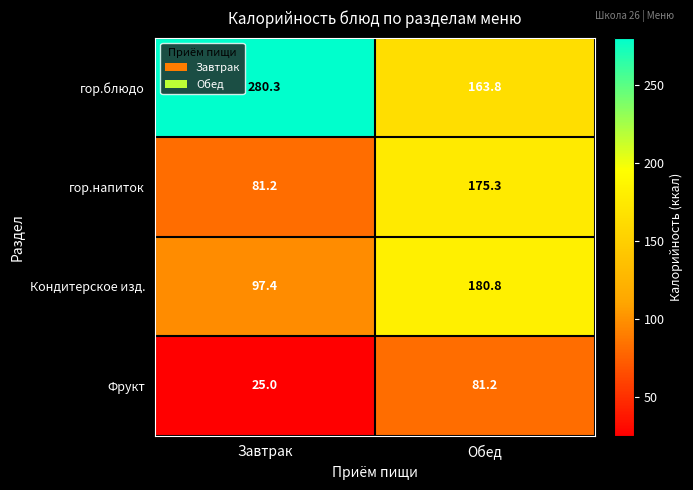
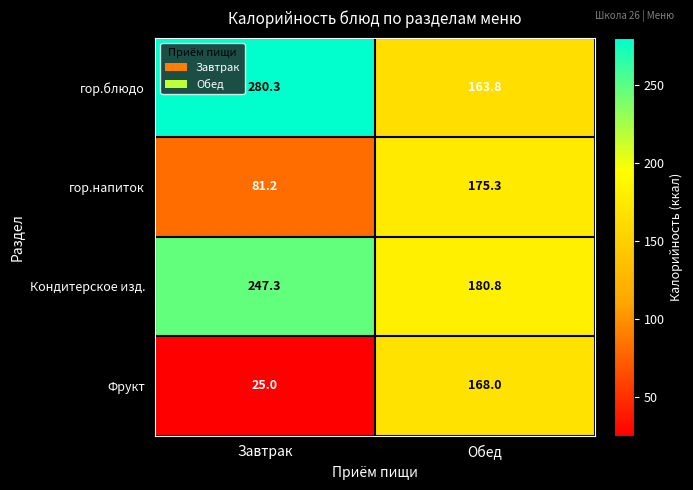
  {
    "гор.блюдо": {
      "Завтрак": 280.3,
      "Обед": 163.8
    },
    "гор.напиток": {
      "Завтрак": 81.2,
      "Обед": 175.3
    },
    "Кондитерское изд.": {
-     "Завтрак": 97.4,
+     "Завтрак": 247.3,
      "Обед": 180.8
    },
    "Фрукт": {
      "Завтрак": 25.0,
-     "Обед": 81.2
+     "Обед": 168.0
    }
  }
